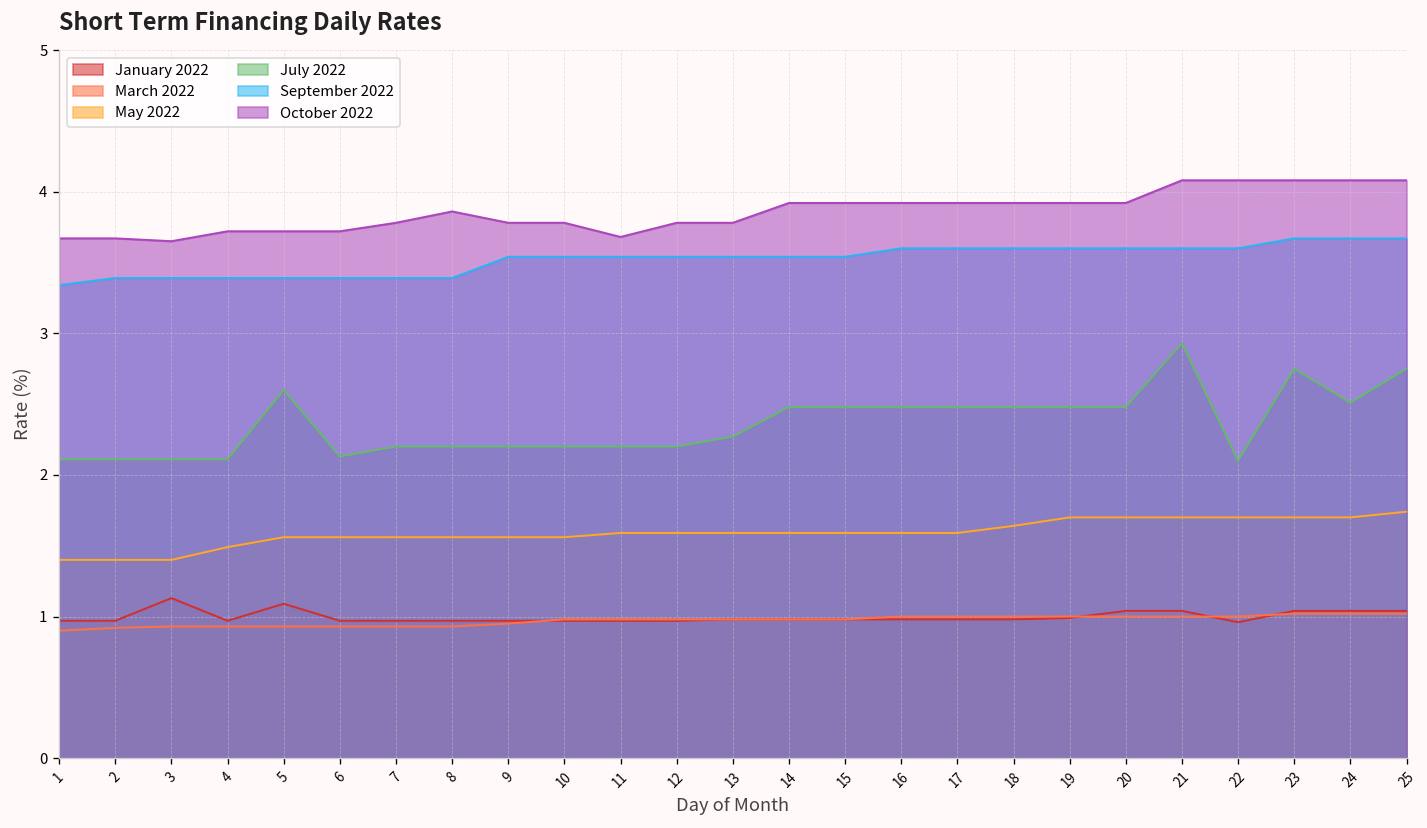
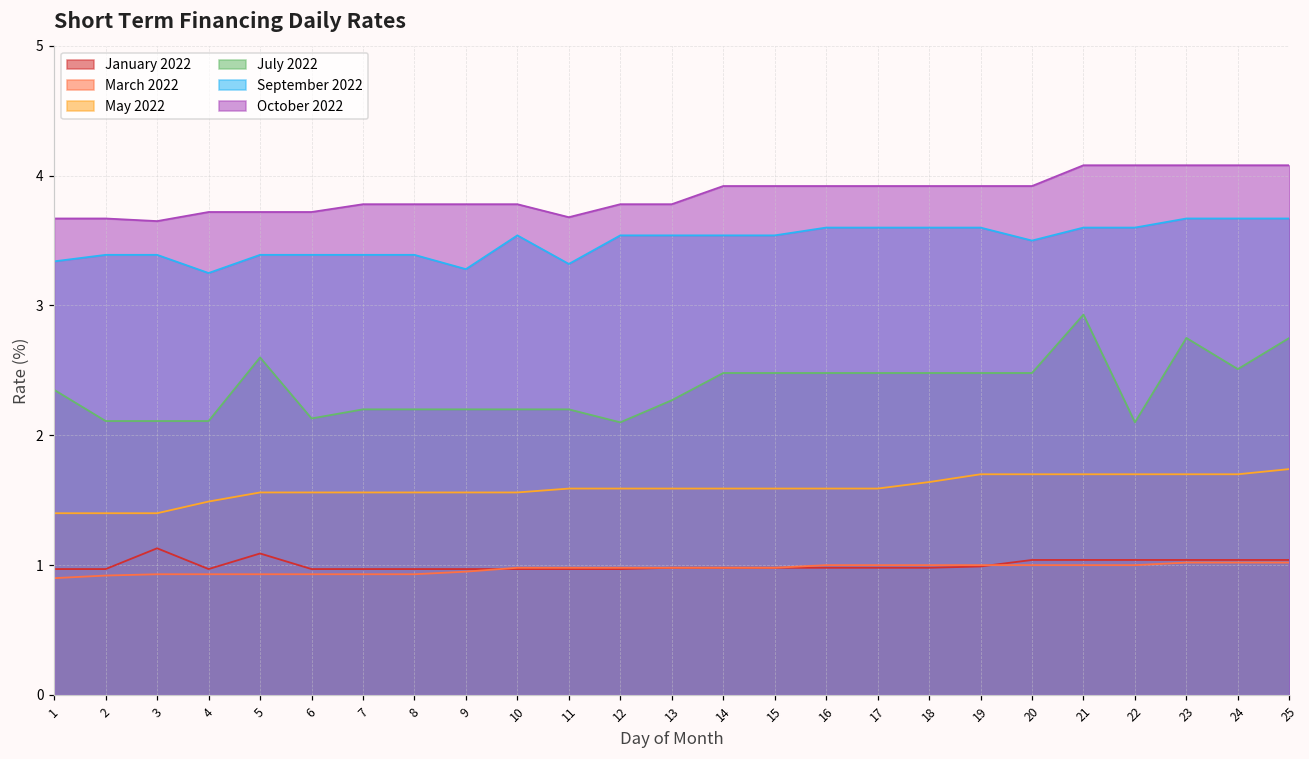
  {
    "January 2022": {
      "1": 0.97,
      "2": 0.97,
      "3": 1.13,
      "4": 0.97,
      "5": 1.09,
      "6": 0.97,
      "7": 0.97,
      "8": 0.97,
      "20": 1.04,
      "21": 1.04,
-     "22": 0.96
+     "22": 1.04
    },
    "July 2022": {
-     "1": 2.11,
+     "1": 2.35,
      "2": 2.11,
      "3": 2.11,
      "4": 2.11,
      "5": 2.60,
      "6": 2.13,
      "7": 2.20,
      "8": 2.20,
      "9": 2.20,
      "10": 2.20,
      "11": 2.20,
-     "12": 2.2,
+     "12": 2.1,
      "13": 2.27,
      "14": 2.48,
      "15": 2.48,
      "16": 2.48,
      "17": 2.48,
      "18": 2.48,
      "19": 2.48,
      "20": 2.48,
      "21": 2.93,
      "22": 2.10,
      "23": 2.75,
      "24": 2.51,
      "25": 2.75
    },
    "September 2022": {
      "1": 3.34,
      "2": 3.39,
      "3": 3.39,
-     "4": 3.39,
+     "4": 3.25,
      "5": 3.39,
      "6": 3.39,
      "7": 3.39,
      "8": 3.39,
-     "9": 3.54,
+     "9": 3.28,
      "10": 3.54,
-     "11": 3.54,
+     "11": 3.32,
      "12": 3.54,
      "13": 3.54,
      "14": 3.54,
      "15": 3.54,
      "16": 3.60,
      "17": 3.60,
      "18": 3.60,
      "19": 3.60,
-     "20": 3.6,
+     "20": 3.5,
      "21": 3.60,
      "22": 3.60,
      "23": 3.67,
      "24": 3.67,
      "25": 3.67
    },
    "October 2022": {
      "1": 3.67,
      "2": 3.67,
      "3": 3.65,
      "4": 3.72,
      "5": 3.72,
      "6": 3.72,
      "7": 3.78,
-     "8": 3.86,
+     "8": 3.78,
      "9": 3.78,
      "10": 3.78,
      "11": 3.68,
      "12": 3.78,
      "13": 3.78,
      "14": 3.92,
      "15": 3.92,
      "16": 3.92,
      "17": 3.92,
      "18": 3.92,
      "19": 3.92,
      "20": 3.92,
      "21": 4.08,
      "22": 4.08,
      "23": 4.08,
      "24": 4.08,
      "25": 4.08
    }
  }
